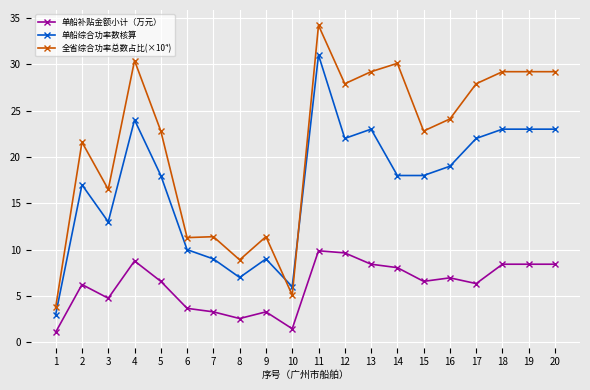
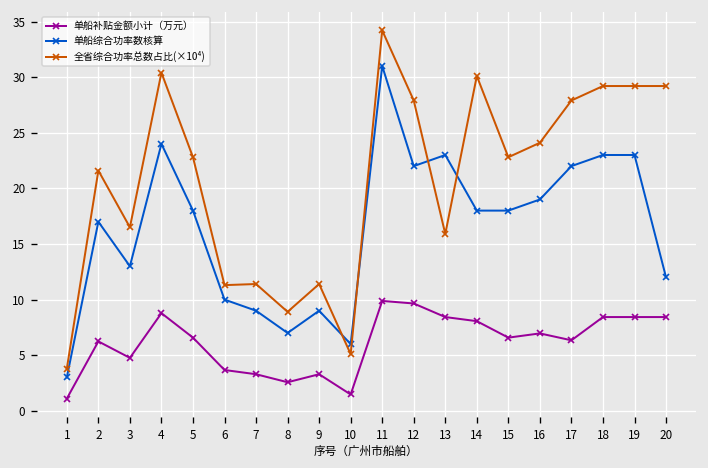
  {
    "单船补贴金额小计（万元）": {
      "1": 1,
      "2": 6,
      "3": 5,
      "4": 9,
      "5": 7,
      "6": 4,
      "7": 3,
      "8": 3,
      "9": 3,
      "10": 1,
      "11": 10,
      "12": 10,
      "13": 8,
      "14": 8,
      "15": 7,
      "16": 7,
      "17": 6,
      "18": 8,
      "19": 8,
      "20": 8
    },
    "单船综合功率数核算": {
      "1": 3,
      "2": 17,
      "3": 13,
      "4": 24,
      "5": 18,
      "6": 10,
      "7": 9,
      "8": 7,
      "9": 9,
      "10": 6,
      "11": 31,
      "12": 22,
      "13": 23,
      "14": 18,
      "15": 18,
      "16": 19,
      "17": 22,
      "18": 23,
      "19": 23,
-     "20": 23
+     "20": 12
    },
    "全省综合功率总数占比(×10⁴)": {
      "1": 4,
      "2": 22,
      "3": 17,
      "4": 30,
      "5": 23,
      "6": 11,
      "7": 11,
      "8": 9,
      "9": 11,
      "10": 5,
      "11": 34,
      "12": 28,
-     "13": 29,
+     "13": 16,
      "14": 30,
      "15": 23,
      "16": 24,
      "17": 28,
      "18": 29,
      "19": 29,
      "20": 29
    }
  }
